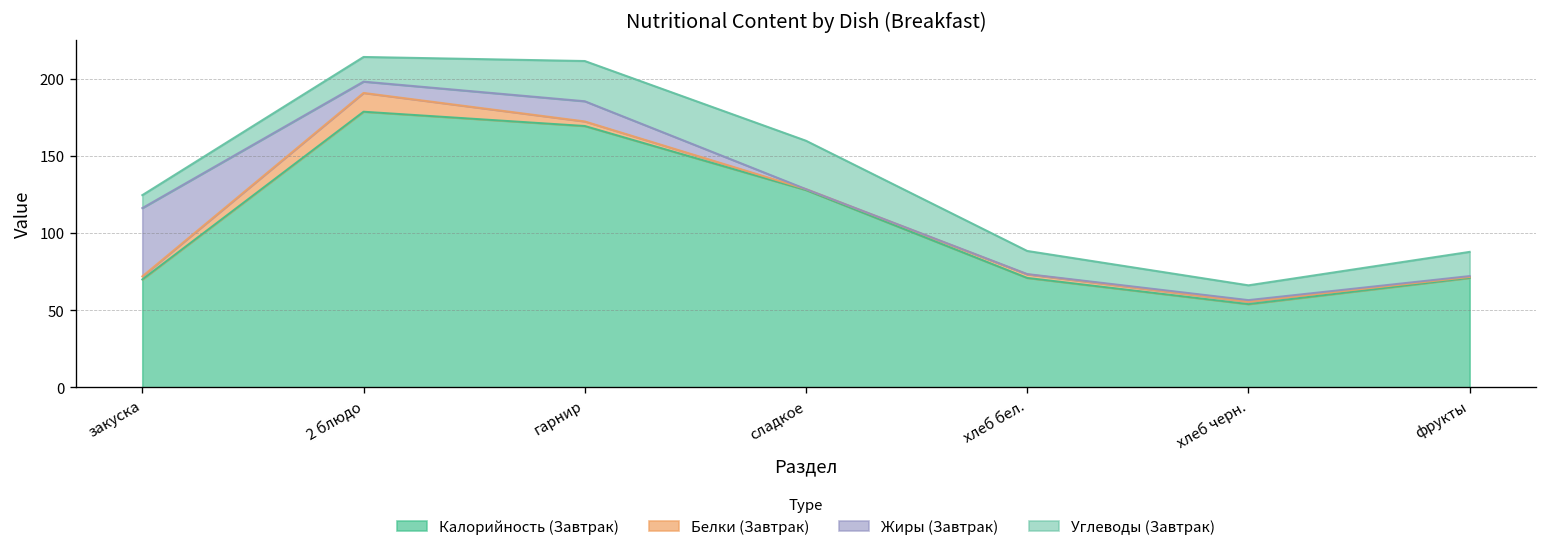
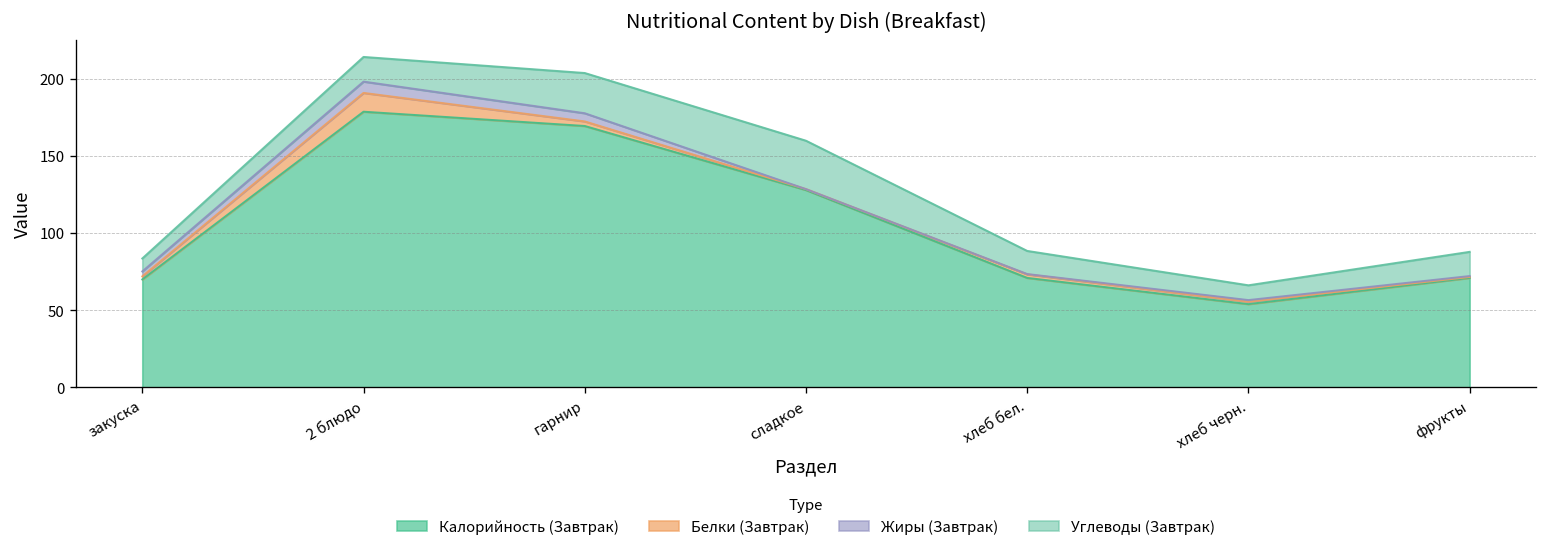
  {
    "Белки (Завтрак)": {
      "закуска": 2,
      "2 блюдо": 12,
      "гарнир": 3
    },
    "Жиры (Завтрак)": {
-     "закуска": 44,
+     "закуска": 3,
      "2 блюдо": 7,
-     "гарнир": 13
+     "гарнир": 5
    }
  }
